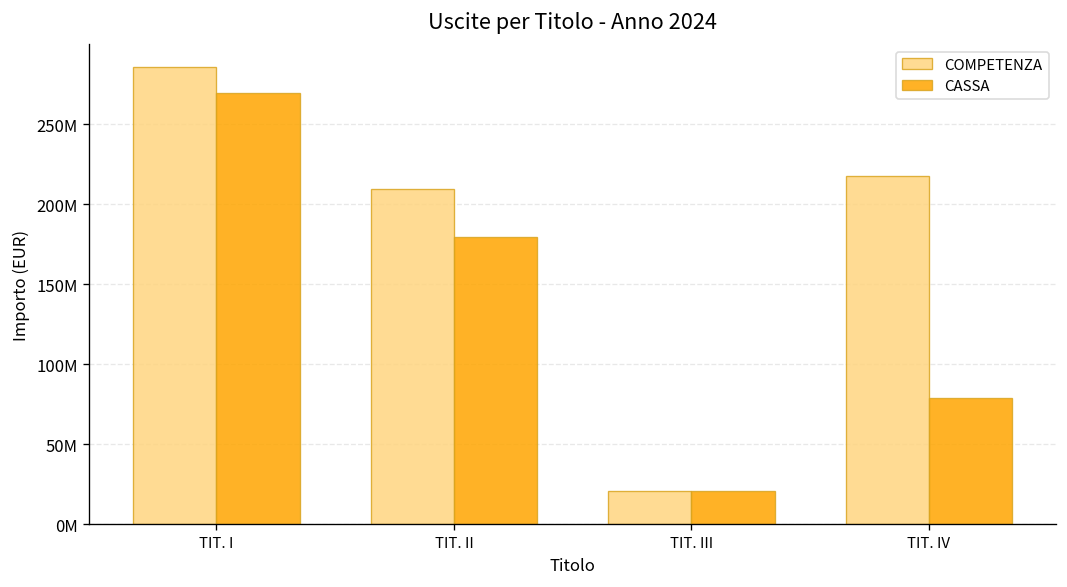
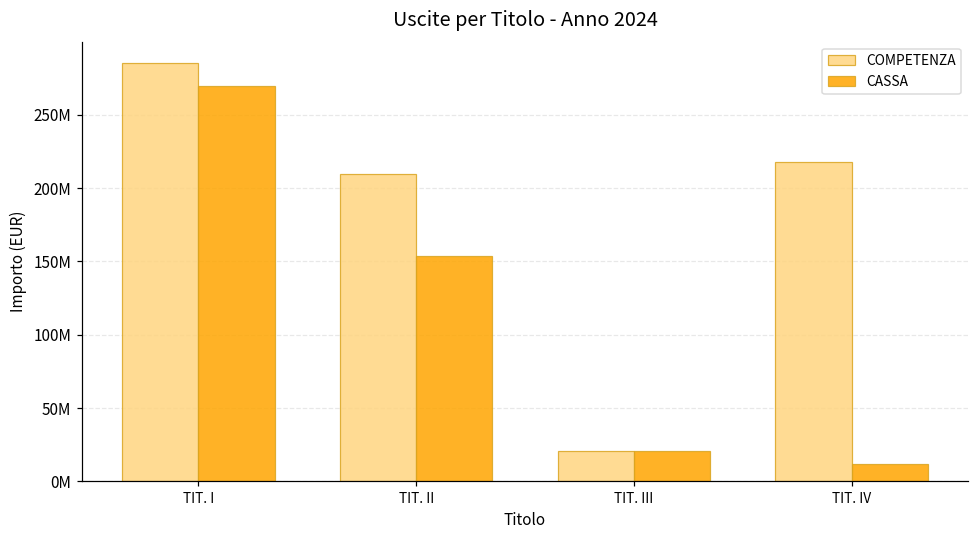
  {
    "COMPETENZA": {
      "TIT. I": 286000000,
      "TIT. II": 209000000,
      "TIT. III": 21000000,
      "TIT. IV": 218000000
    },
    "CASSA": {
      "TIT. I": 270000000,
-     "TIT. II": 179000000,
+     "TIT. II": 154000000,
      "TIT. III": 21000000,
-     "TIT. IV": 79000000
+     "TIT. IV": 12000000
    }
  }
